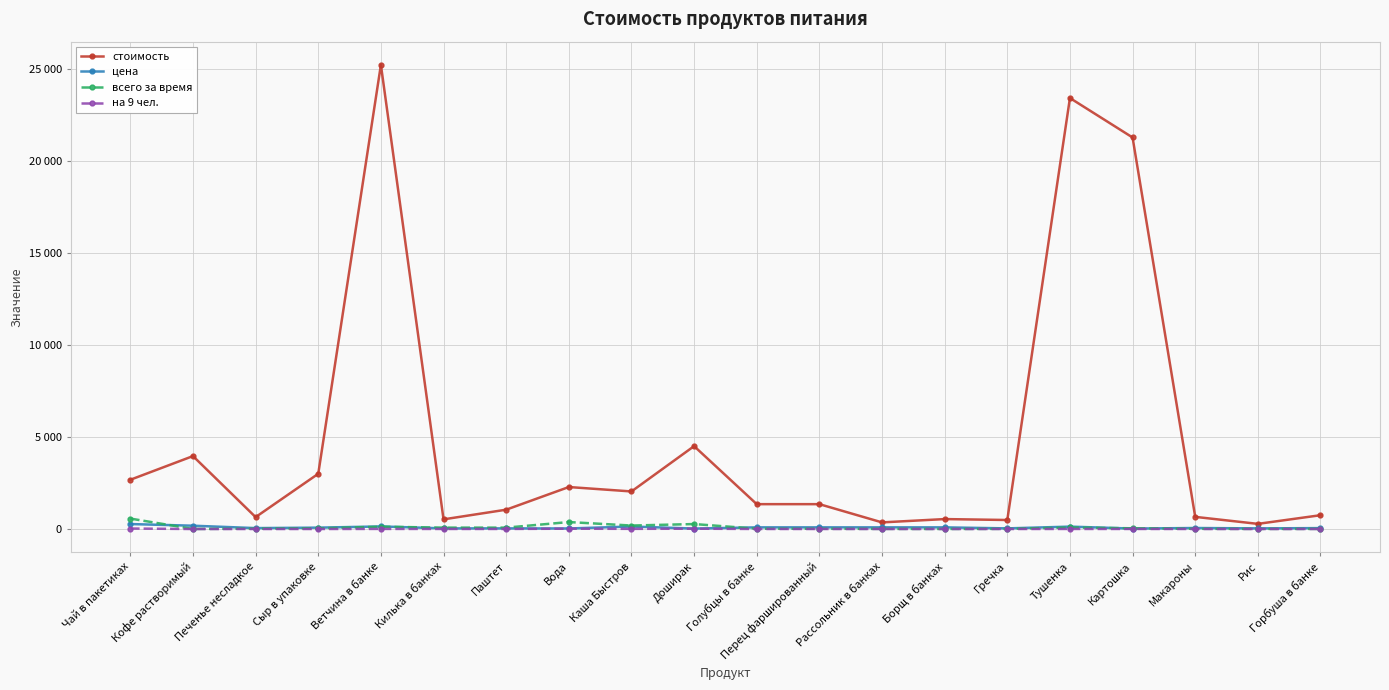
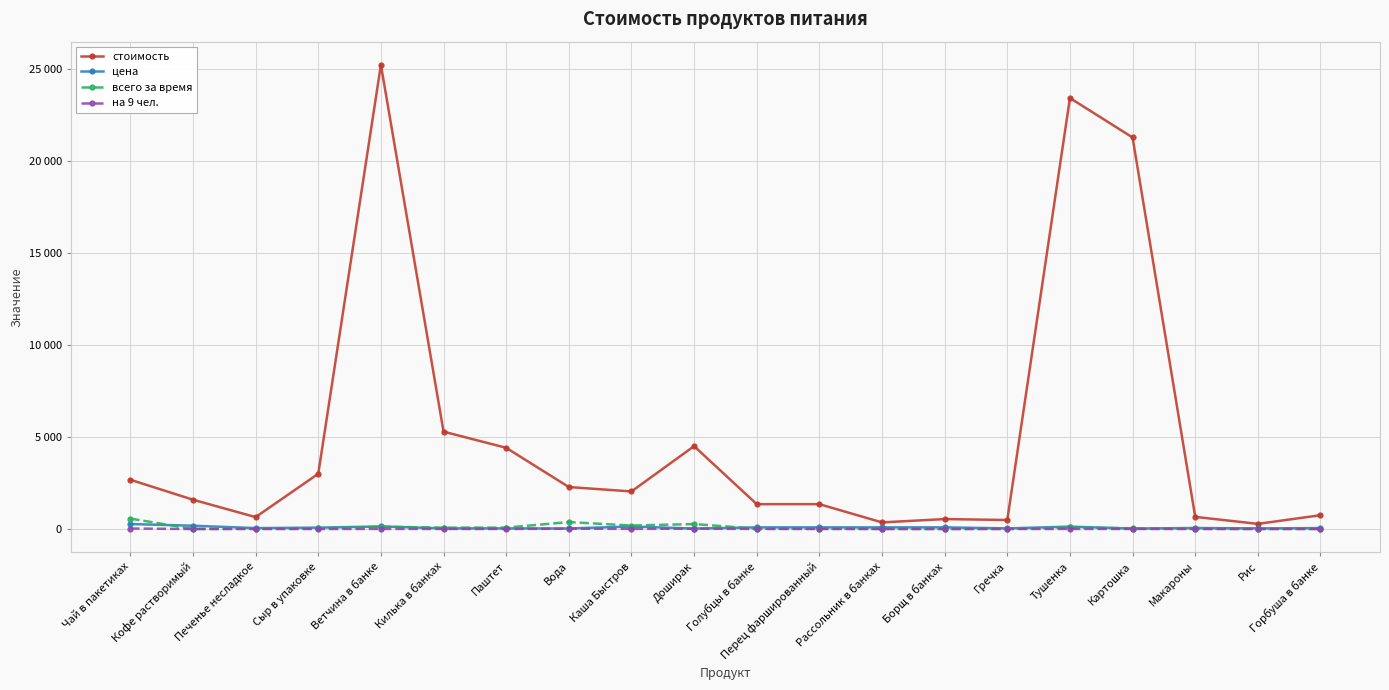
  {
    "стоимость": {
      "Чай в пакетиках": 2700,
-     "Кофе растворимый": 4000,
+     "Кофе растворимый": 1600,
      "Печенье несладкое": 600,
      "Сыр в упаковке": 3000,
      "Ветчина в банке": 25200,
-     "Килька в банках": 500,
-     "Паштет": 1100,
+     "Килька в банках": 5300,
+     "Паштет": 4400,
      "Вода": 2300,
      "Каша Быстров": 2000,
      "Доширак": 4500,
      "Голубцы в банке": 1400,
      "Перец фаршированный": 1400,
      "Рассольник в банках": 400,
      "Борщ в банках": 500,
      "Гречка": 500,
      "Тушенка": 23400,
      "Картошка": 21300,
      "Макароны": 700,
      "Рис": 300,
      "Горбуша в банке": 800
    },
    "цена": {
      "Чай в пакетиках": 300,
      "Кофе растворимый": 200
    },
    "всего за время": {
      "Чай в пакетиках": 600,
      "Вода": 400,
      "Доширак": 300
    },
    "на 9 чел.": {
      "Чай в пакетиках": 0
    }
  }
